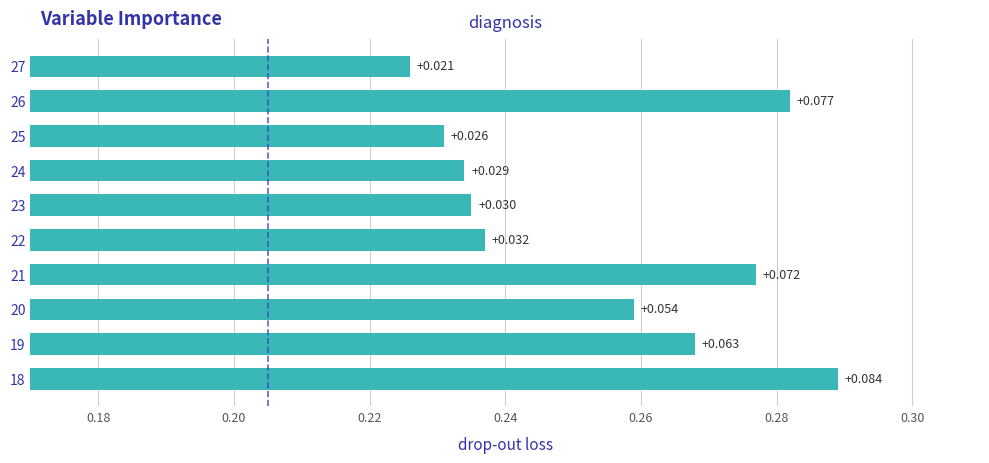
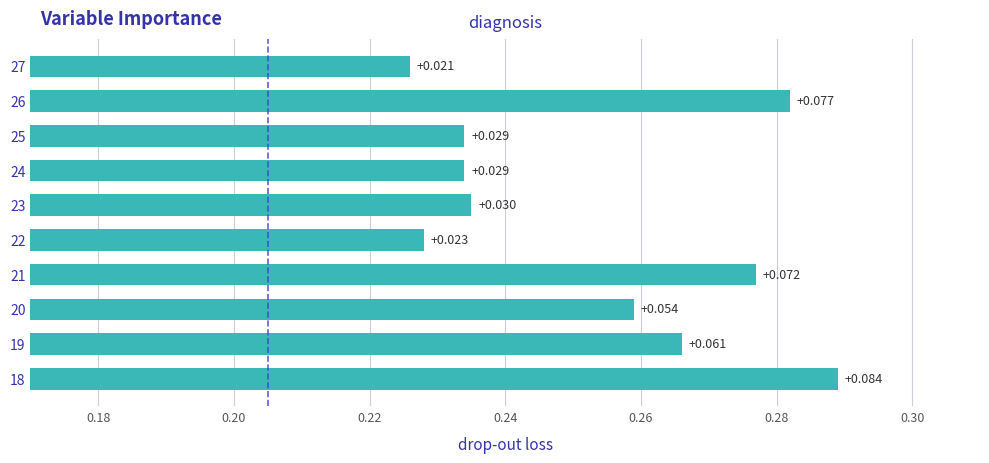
  {
-   "25": "+0.026",
-   "22": "+0.032",
-   "19": "+0.063"
+   "25": "+0.029",
+   "22": "+0.023",
+   "19": "+0.061"
  }
